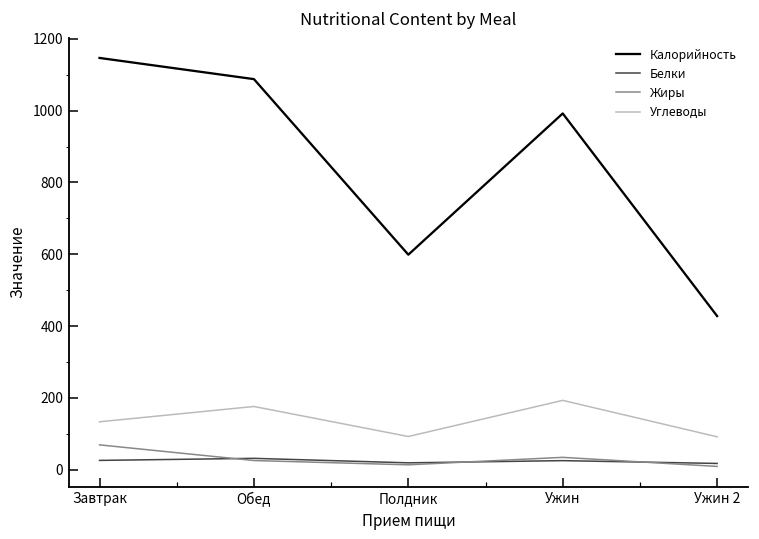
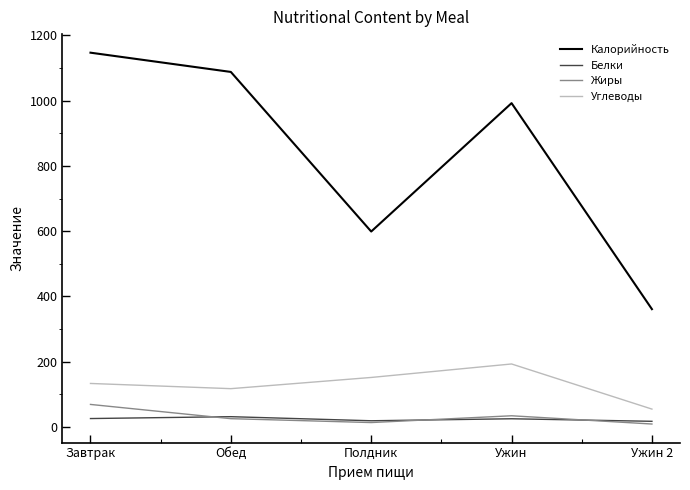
  {
    "Калорийность": {
      "Завтрак": 1150,
      "Обед": 1090,
      "Полдник": 600,
      "Ужин": 990,
-     "Ужин 2": 430
+     "Ужин 2": 360
    },
    "Белки": {
      "Завтрак": 30,
      "Ужин": 30,
      "Ужин 2": 20
    },
    "Жиры": {
      "Завтрак": 70,
      "Ужин": 30,
      "Ужин 2": 10
    },
    "Углеводы": {
      "Завтрак": 130,
-     "Обед": 180,
-     "Полдник": 90,
+     "Обед": 120,
+     "Полдник": 150,
      "Ужин": 190,
-     "Ужин 2": 90
+     "Ужин 2": 60
    }
  }
